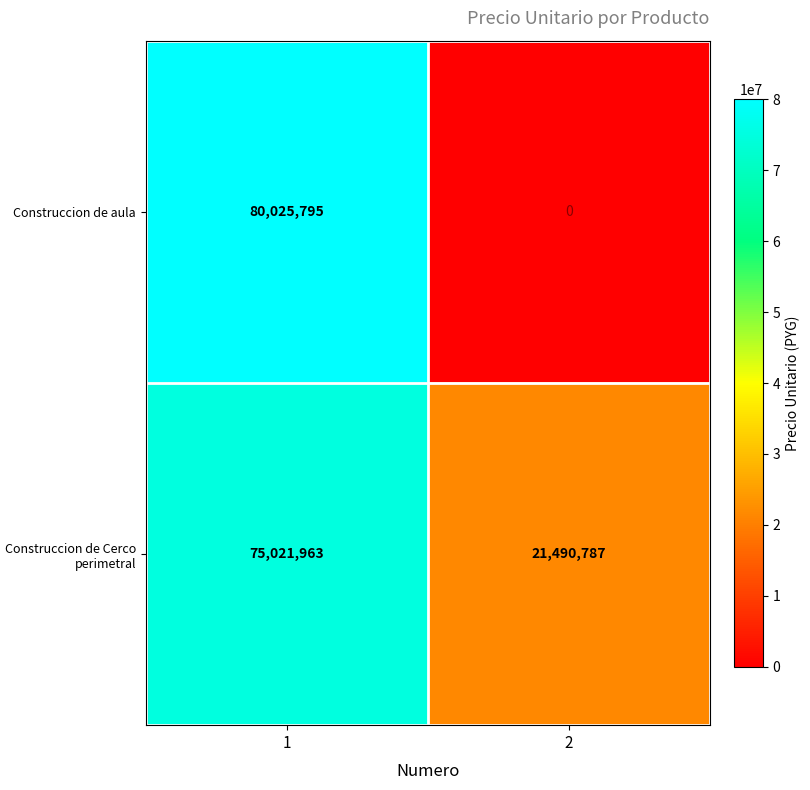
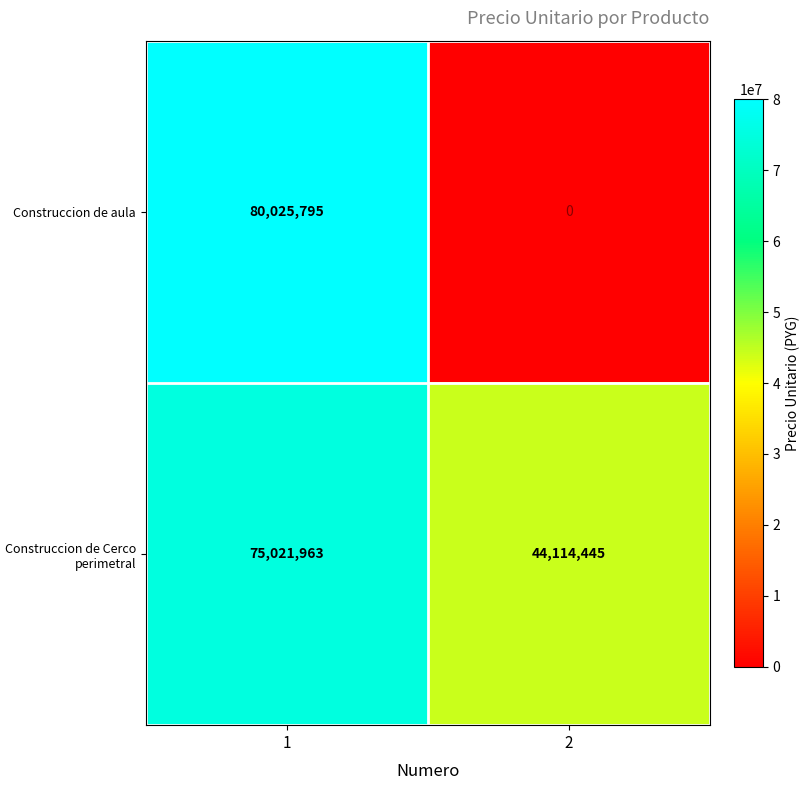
  {
    "Construccion de aula": {
      "1": "80,025,795",
      "2": "0"
    },
    "Construccion de Cerco perimetral": {
      "1": "75,021,963",
-     "2": "21,490,787"
+     "2": "44,114,445"
    }
  }
